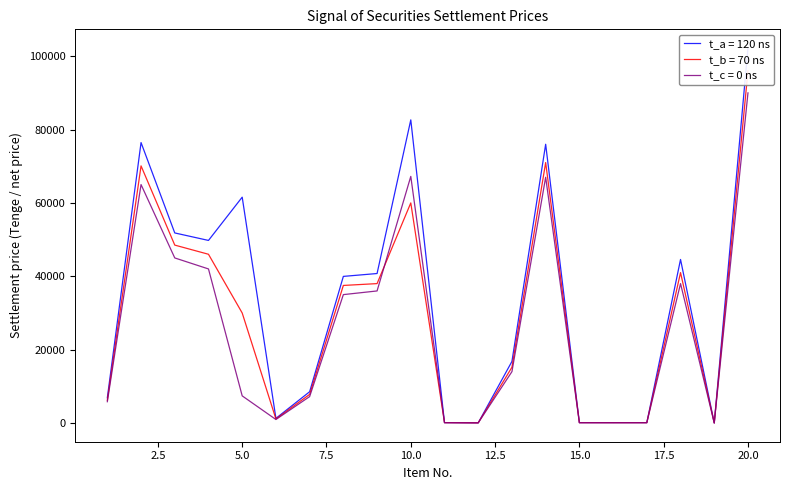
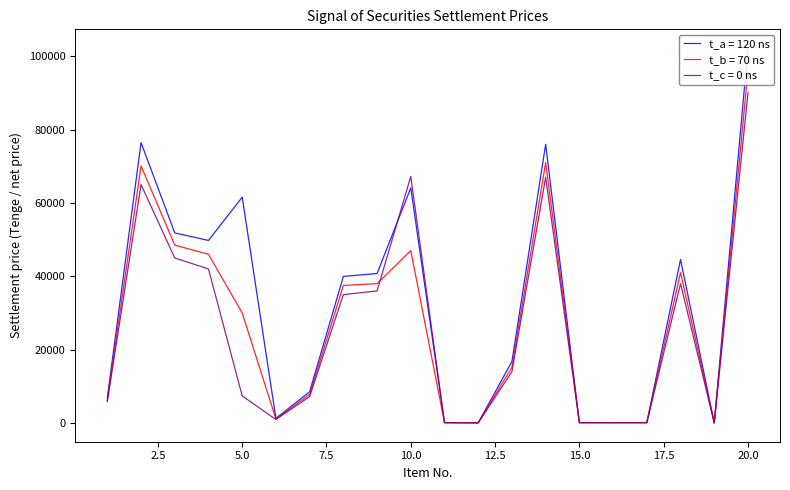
  {
    "t_a = 120 ns": {
      "5.0": 62000,
-     "10.0": 83000
+     "10.0": 64000
    },
    "t_b = 70 ns": {
      "5.0": 30000,
-     "10.0": 60000
+     "10.0": 47000
    },
    "t_c = 0 ns": {
      "5.0": 7000,
      "10.0": 67000,
      "20.0": 90000
    }
  }
